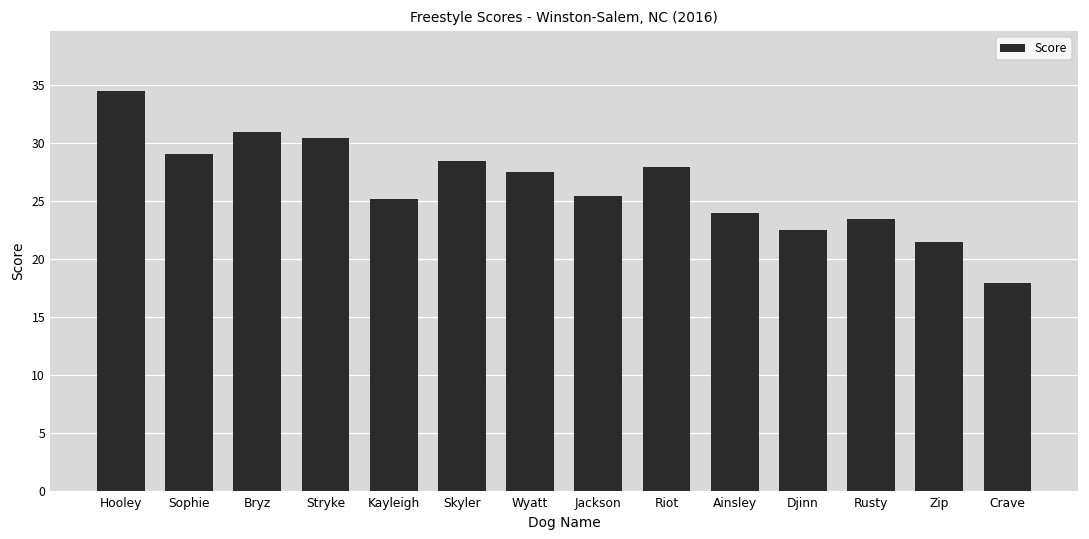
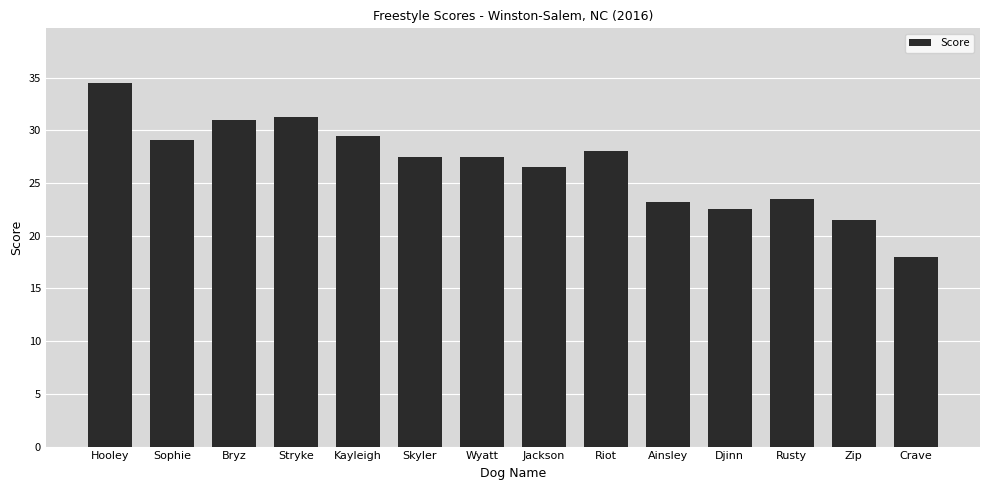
  {
    "Hooley": 34.5,
    "Sophie": 29.1,
    "Bryz": 31.0,
-   "Stryke": 30.5,
-   "Kayleigh": 25.2,
-   "Skyler": 28.5,
+   "Stryke": 31.3,
+   "Kayleigh": 29.5,
+   "Skyler": 27.5,
    "Wyatt": 27.5,
-   "Jackson": 25.5,
+   "Jackson": 26.5,
    "Riot": 28.0,
-   "Ainsley": 24.0,
+   "Ainsley": 23.2,
    "Djinn": 22.5,
    "Rusty": 23.5,
    "Zip": 21.5,
    "Crave": 18.0
  }
